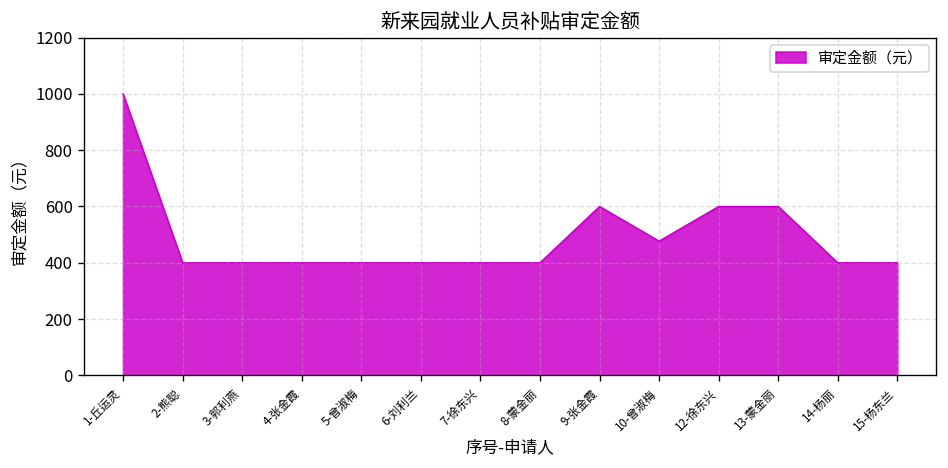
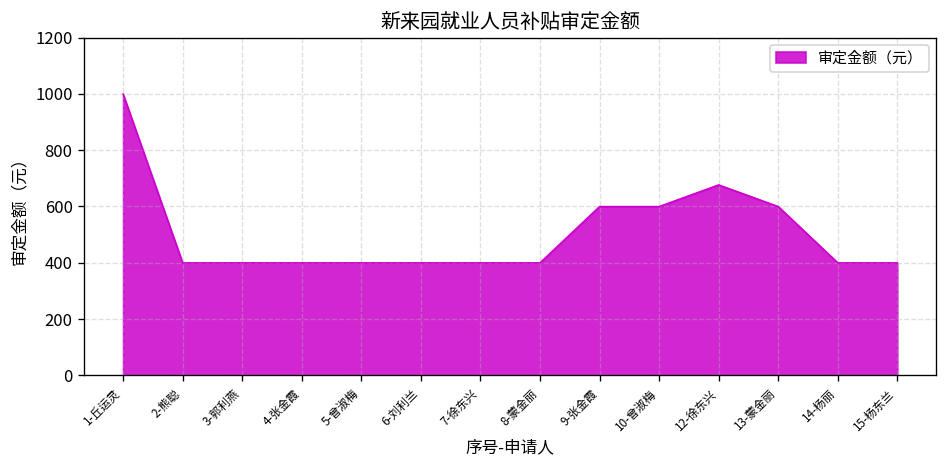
  {
    "1-丘运灵": 1000,
    "2-熊聪": 400,
    "3-郭利燕": 400,
    "4-张金霞": 400,
    "5-曾淑梅": 400,
    "6-刘利兰": 400,
    "7-徐东兴": 400,
    "8-蒙金丽": 400,
    "9-张金霞": 600,
-   "10-曾淑梅": 480,
-   "12-徐东兴": 600,
+   "10-曾淑梅": 600,
+   "12-徐东兴": 680,
    "13-蒙金丽": 600,
    "14-杨丽": 400,
    "15-杨东兰": 400
  }
